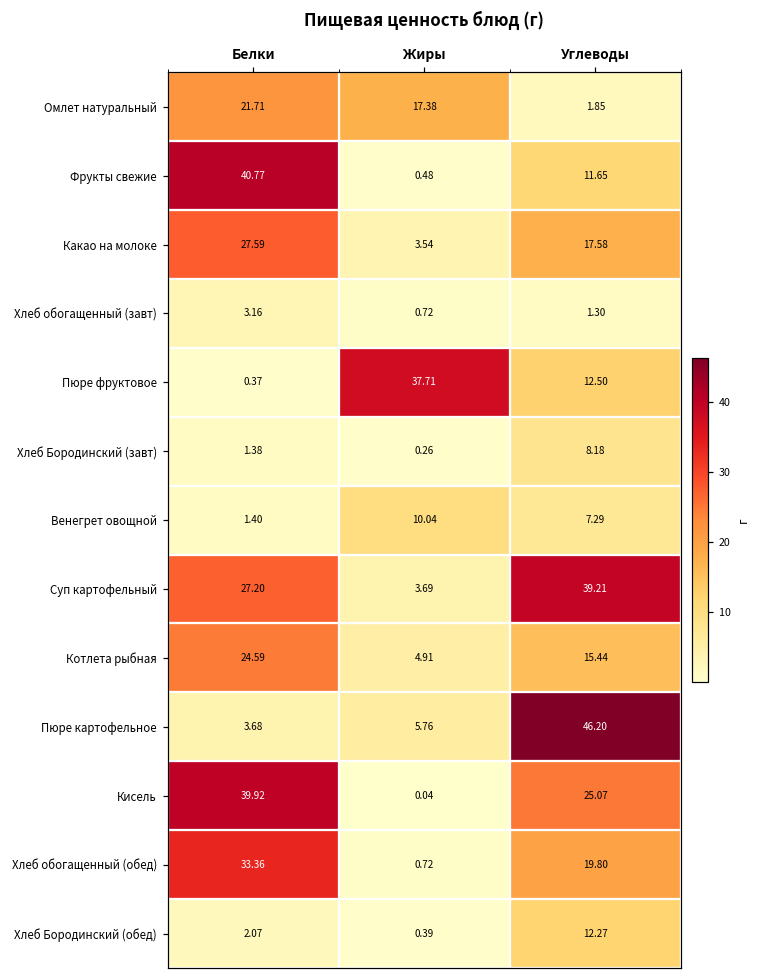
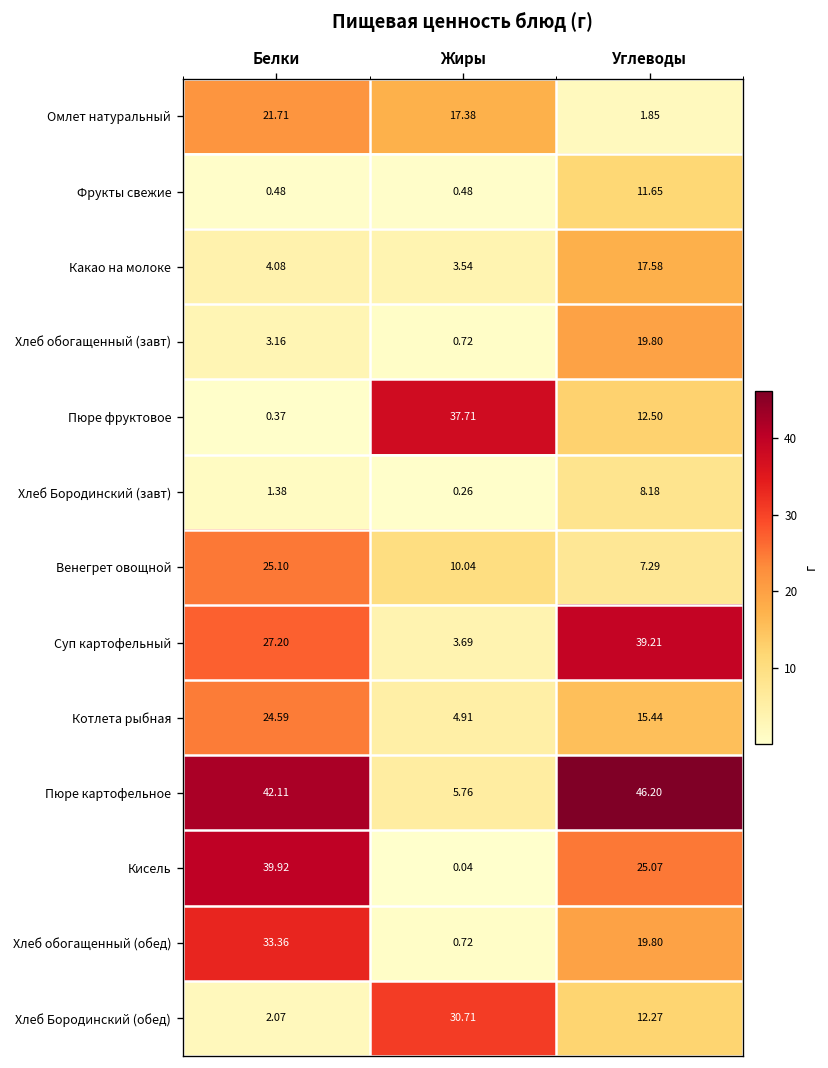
  {
    "Омлет натуральный": {
      "Белки": 21.71,
      "Жиры": 17.38,
      "Углеводы": 1.85
    },
    "Фрукты свежие": {
-     "Белки": 40.77,
+     "Белки": 0.48,
      "Жиры": 0.48,
      "Углеводы": 11.65
    },
    "Какао на молоке": {
-     "Белки": 27.59,
+     "Белки": 4.08,
      "Жиры": 3.54,
      "Углеводы": 17.58
    },
    "Хлеб обогащенный (завт)": {
      "Белки": 3.16,
      "Жиры": 0.72,
-     "Углеводы": 1.30
+     "Углеводы": 19.80
    },
    "Пюре фруктовое": {
      "Белки": 0.37,
      "Жиры": 37.71,
      "Углеводы": 12.50
    },
    "Хлеб Бородинский (завт)": {
      "Белки": 1.38,
      "Жиры": 0.26,
      "Углеводы": 8.18
    },
    "Венегрет овощной": {
-     "Белки": 1.40,
+     "Белки": 25.10,
      "Жиры": 10.04,
      "Углеводы": 7.29
    },
    "Суп картофельный": {
      "Белки": 27.20,
      "Жиры": 3.69,
      "Углеводы": 39.21
    },
    "Котлета рыбная": {
      "Белки": 24.59,
      "Жиры": 4.91,
      "Углеводы": 15.44
    },
    "Пюре картофельное": {
-     "Белки": 3.68,
+     "Белки": 42.11,
      "Жиры": 5.76,
      "Углеводы": 46.20
    },
    "Кисель": {
      "Белки": 39.92,
      "Жиры": 0.04,
      "Углеводы": 25.07
    },
    "Хлеб обогащенный (обед)": {
      "Белки": 33.36,
      "Жиры": 0.72,
      "Углеводы": 19.80
    },
    "Хлеб Бородинский (обед)": {
      "Белки": 2.07,
-     "Жиры": 0.39,
+     "Жиры": 30.71,
      "Углеводы": 12.27
    }
  }
